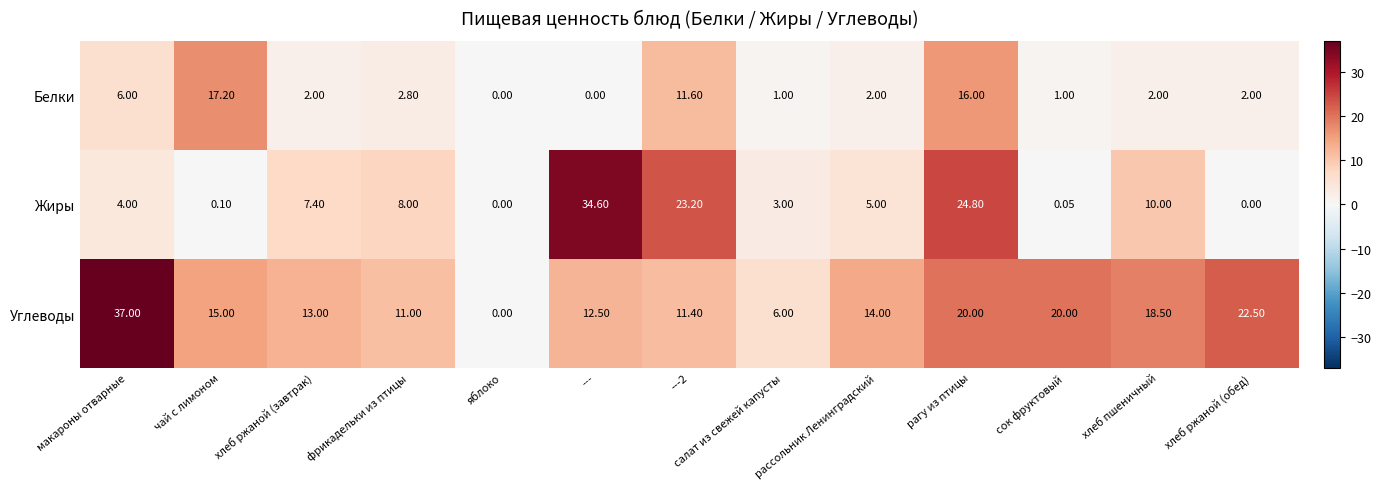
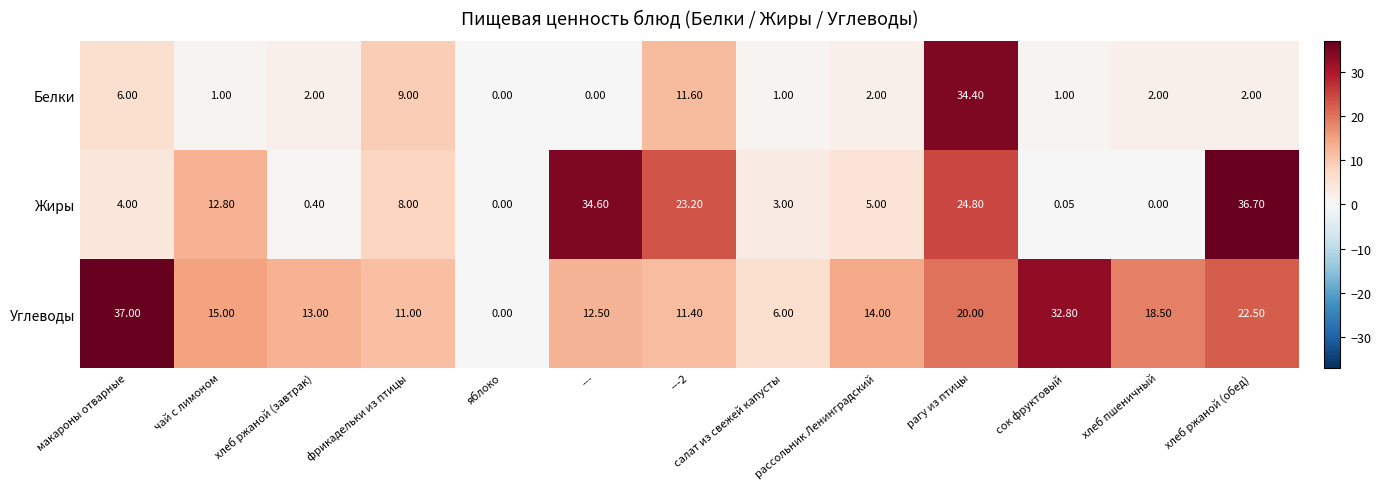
  {
    "Белки": {
      "макароны отварные": 6.00,
-     "чай с лимоном": 17.20,
+     "чай с лимоном": 1.00,
      "хлеб ржаной (завтрак)": 2.00,
-     "фрикадельки из птицы": 2.80,
+     "фрикадельки из птицы": 9.00,
      "яблоко": 0.00,
      "---": 0.00,
      "---2": 11.60,
      "салат из свежей капусты": 1.00,
      "рассольник Ленинградский": 2.00,
-     "рагу из птицы": 16.00,
+     "рагу из птицы": 34.40,
      "сок фруктовый": 1.00,
      "хлеб пшеничный": 2.00,
      "хлеб ржаной (обед)": 2.00
    },
    "Жиры": {
      "макароны отварные": 4.00,
-     "чай с лимоном": 0.10,
-     "хлеб ржаной (завтрак)": 7.40,
+     "чай с лимоном": 12.80,
+     "хлеб ржаной (завтрак)": 0.40,
      "фрикадельки из птицы": 8.00,
      "яблоко": 0.00,
      "---": 34.60,
      "---2": 23.20,
      "салат из свежей капусты": 3.00,
      "рассольник Ленинградский": 5.00,
      "рагу из птицы": 24.80,
      "сок фруктовый": 0.05,
-     "хлеб пшеничный": 10.00,
-     "хлеб ржаной (обед)": 0.00
+     "хлеб пшеничный": 0.00,
+     "хлеб ржаной (обед)": 36.70
    },
    "Углеводы": {
      "макароны отварные": 37.00,
      "чай с лимоном": 15.00,
      "хлеб ржаной (завтрак)": 13.00,
      "фрикадельки из птицы": 11.00,
      "яблоко": 0.00,
      "---": 12.50,
      "---2": 11.40,
      "салат из свежей капусты": 6.00,
      "рассольник Ленинградский": 14.00,
      "рагу из птицы": 20.00,
-     "сок фруктовый": 20.00,
+     "сок фруктовый": 32.80,
      "хлеб пшеничный": 18.50,
      "хлеб ржаной (обед)": 22.50
    }
  }
